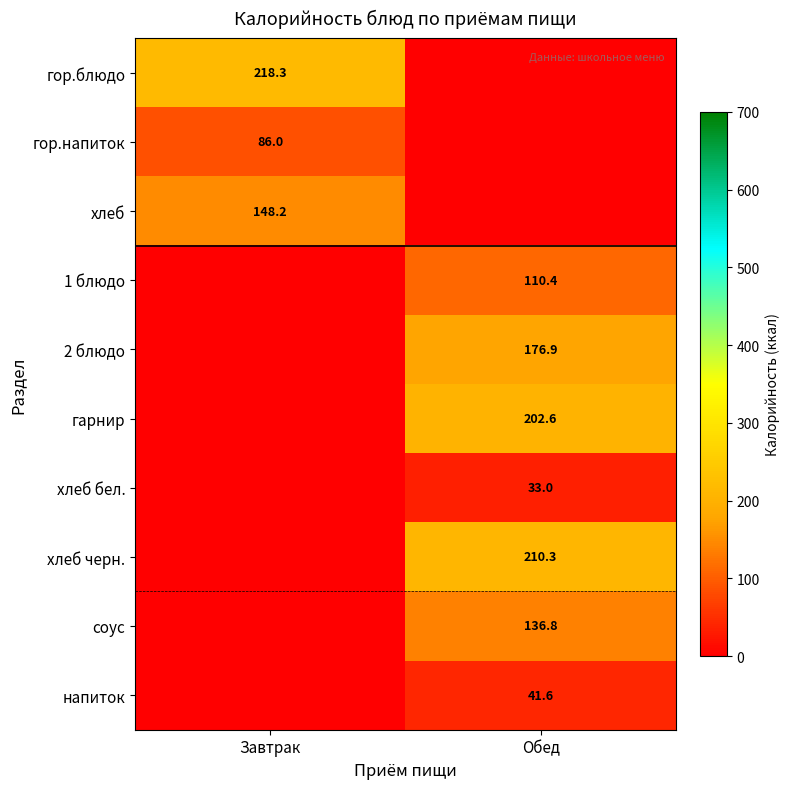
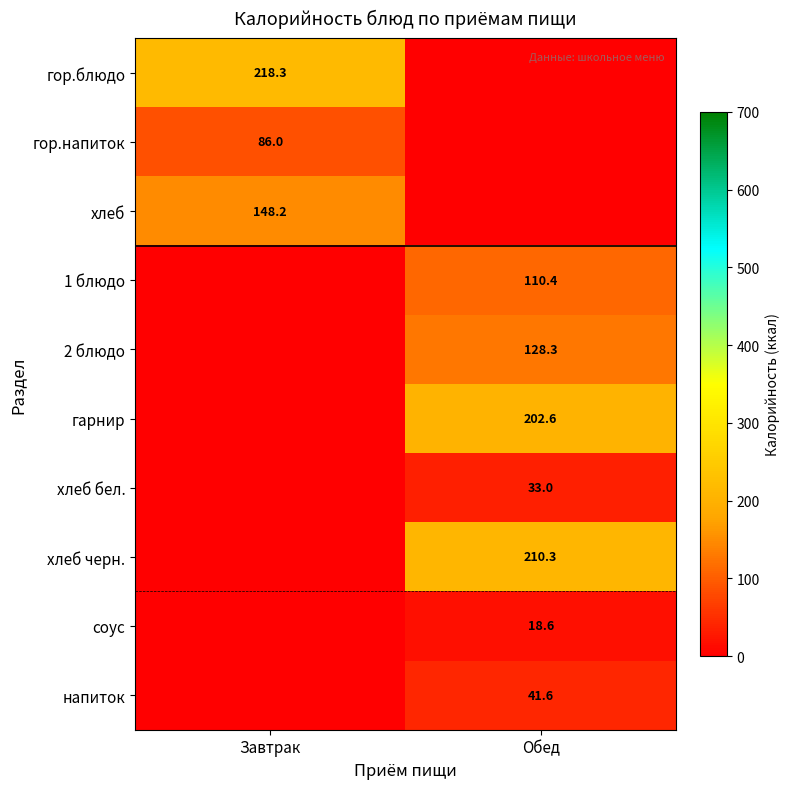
  {
    "гор.блюдо": {
      "Завтрак": 218.3
    },
    "гор.напиток": {
      "Завтрак": 86.0
    },
    "хлеб": {
      "Завтрак": 148.2
    },
    "1 блюдо": {
      "Обед": 110.4
    },
    "2 блюдо": {
-     "Обед": 176.9
+     "Обед": 128.3
    },
    "гарнир": {
      "Обед": 202.6
    },
    "хлеб бел.": {
      "Обед": 33.0
    },
    "хлеб черн.": {
      "Обед": 210.3
    },
    "соус": {
-     "Обед": 136.8
+     "Обед": 18.6
    },
    "напиток": {
      "Обед": 41.6
    }
  }
